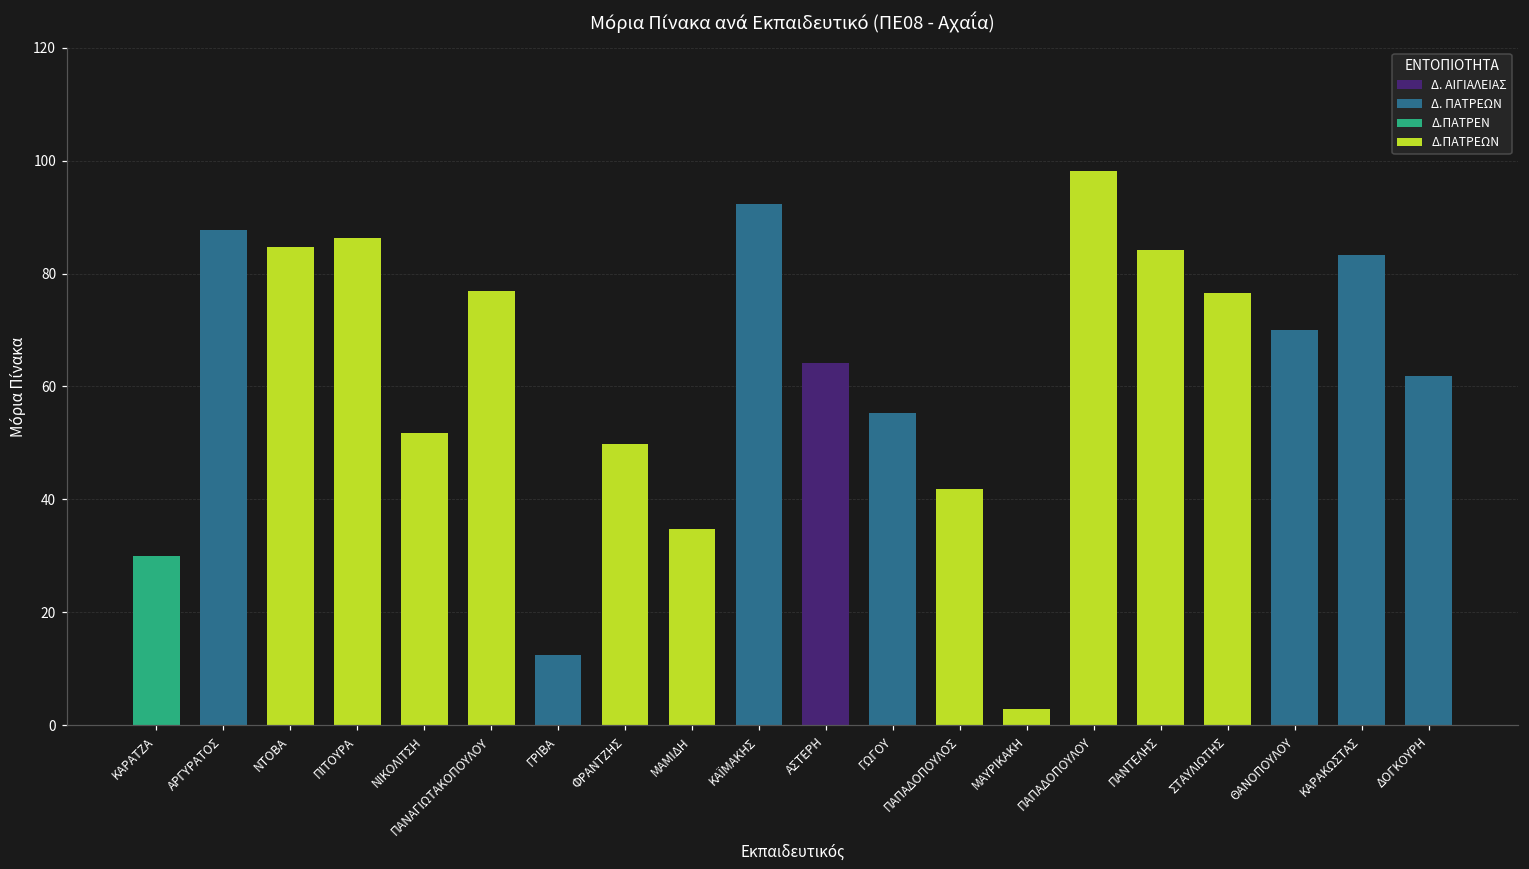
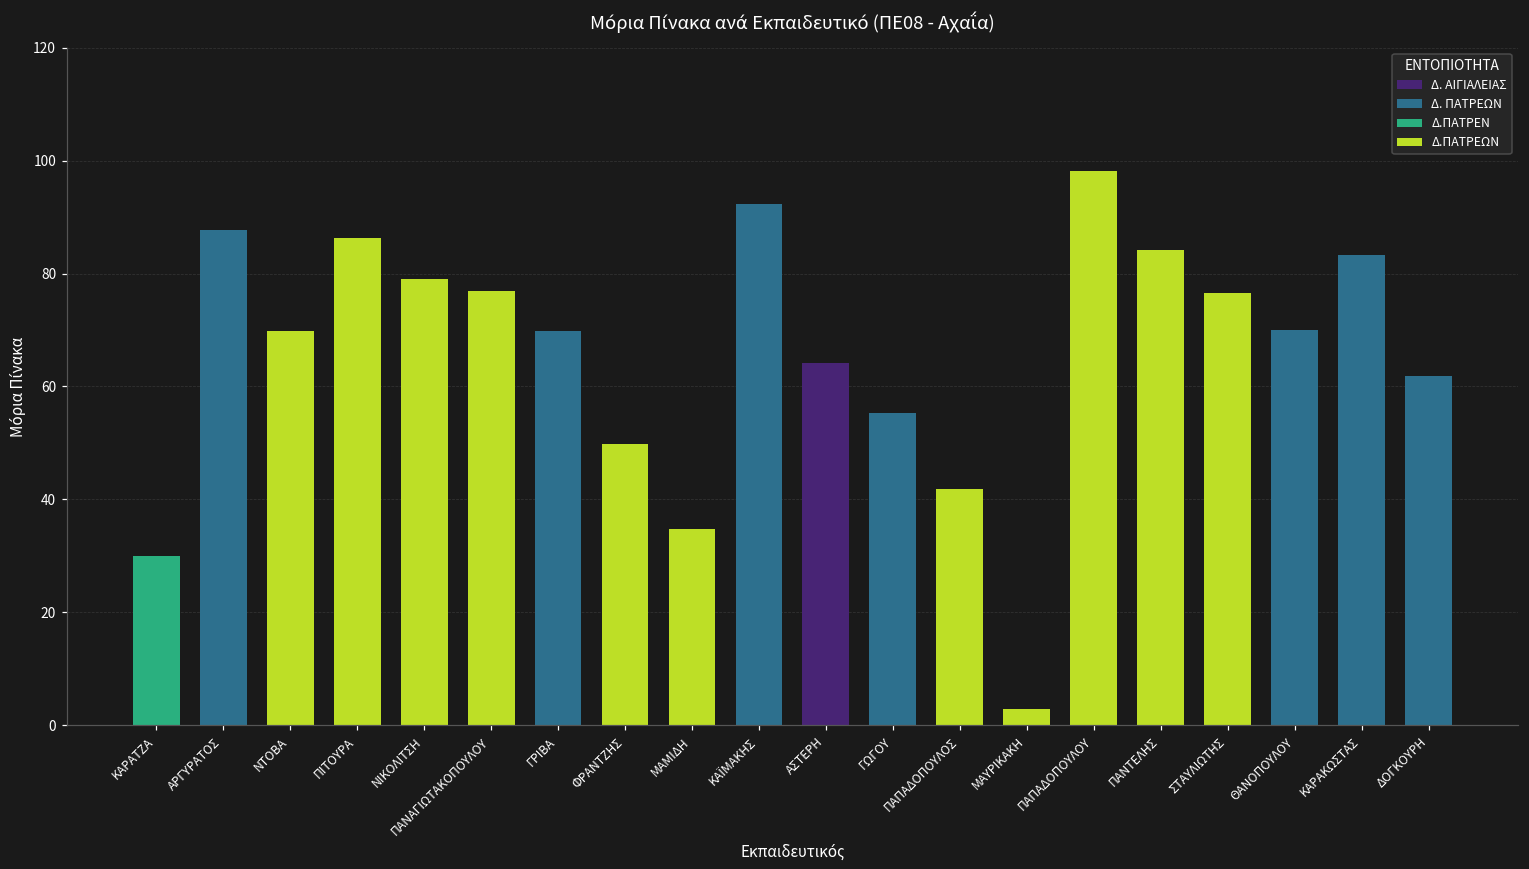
  {
    "ΚΑΡΑΤΖΑ": 30,
    "ΑΡΓΥΡΑΤΟΣ": 88,
-   "ΝΤΟΒΑ": 85,
+   "ΝΤΟΒΑ": 70,
    "ΠΙΤΟΥΡΑ": 86,
-   "ΝΙΚΟΛΙΤΣΗ": 52,
+   "ΝΙΚΟΛΙΤΣΗ": 79,
    "ΠΑΝΑΓΙΩΤΑΚΟΠΟΥΛΟΥ": 77,
-   "ΓΡΙΒΑ": 13,
+   "ΓΡΙΒΑ": 70,
    "ΦΡΑΝΤΖΗΣ": 50,
    "ΜΑΜΙΔΗ": 35,
    "ΚΑΪΜΑΚΗΣ": 92,
    "ΑΣΤΕΡΗ": 64,
    "ΓΩΓΟΥ": 55,
    "ΠΑΠΑΔΟΠΟΥΛΟΣ": 42,
    "ΜΑΥΡΙΚΑΚΗ": 3,
    "ΠΑΠΑΔΟΠΟΥΛΟΥ": 98,
    "ΠΑΝΤΕΛΗΣ": 84,
    "ΣΤΑΥΛΙΩΤΗΣ": 77,
    "ΘΑΝΟΠΟΥΛΟΥ": 70,
    "ΚΑΡΑΚΩΣΤΑΣ": 83,
    "ΔΟΓΚΟΥΡΗ": 62
  }
